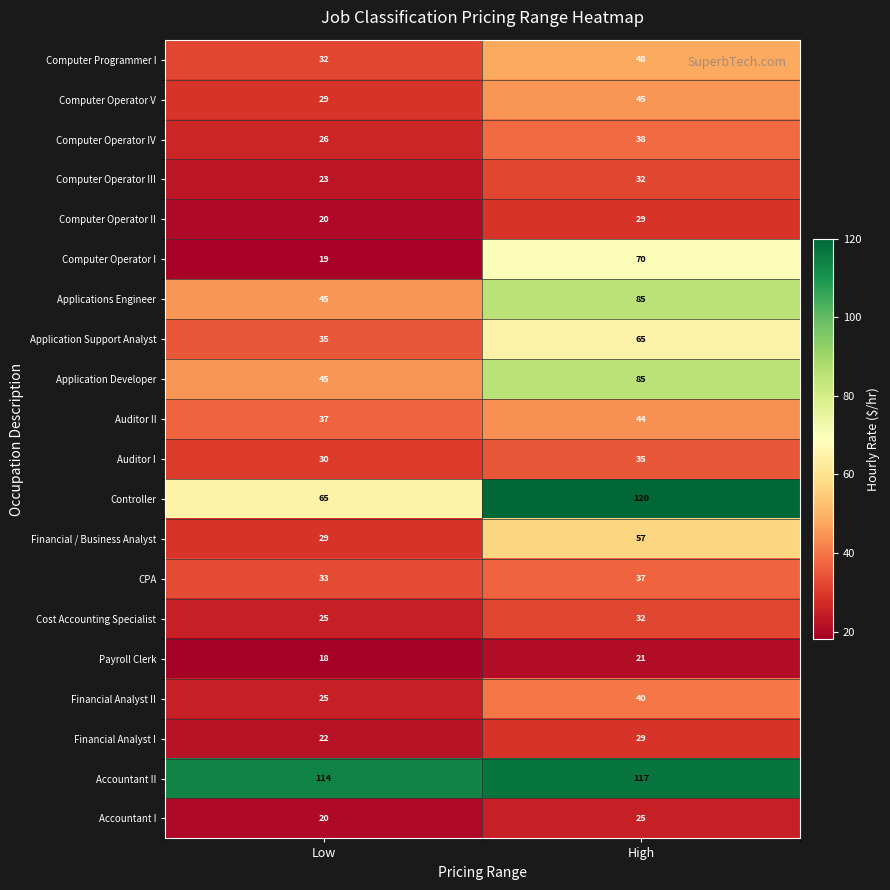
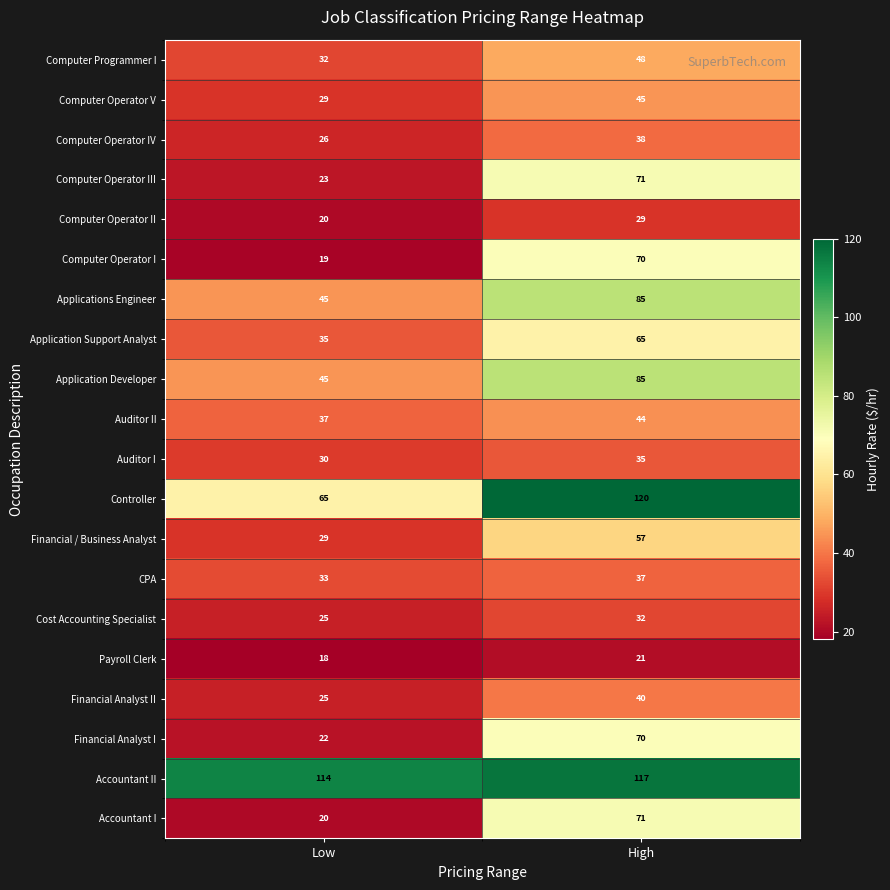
  {
    "Computer Programmer I": {
      "Low": 32
    },
    "Computer Operator V": {
      "Low": 29,
      "High": 45
    },
    "Computer Operator IV": {
      "Low": 26,
      "High": 38
    },
    "Computer Operator III": {
      "Low": 23,
-     "High": 32
+     "High": 71
    },
    "Computer Operator II": {
      "Low": 20,
      "High": 29
    },
    "Computer Operator I": {
      "Low": 19,
      "High": 70
    },
    "Applications Engineer": {
      "Low": 45,
      "High": 85
    },
    "Application Support Analyst": {
      "Low": 35,
      "High": 65
    },
    "Application Developer": {
      "Low": 45,
      "High": 85
    },
    "Auditor II": {
      "Low": 37,
      "High": 44
    },
    "Auditor I": {
      "Low": 30,
      "High": 35
    },
    "Controller": {
      "Low": 65,
      "High": 120
    },
    "Financial / Business Analyst": {
      "Low": 29,
      "High": 57
    },
    "CPA": {
      "Low": 33,
      "High": 37
    },
    "Cost Accounting Specialist": {
      "Low": 25,
      "High": 32
    },
    "Payroll Clerk": {
      "Low": 18,
      "High": 21
    },
    "Financial Analyst II": {
      "Low": 25,
      "High": 40
    },
    "Financial Analyst I": {
      "Low": 22,
-     "High": 29
+     "High": 70
    },
    "Accountant II": {
      "Low": 114,
      "High": 117
    },
    "Accountant I": {
      "Low": 20,
-     "High": 25
+     "High": 71
    }
  }
